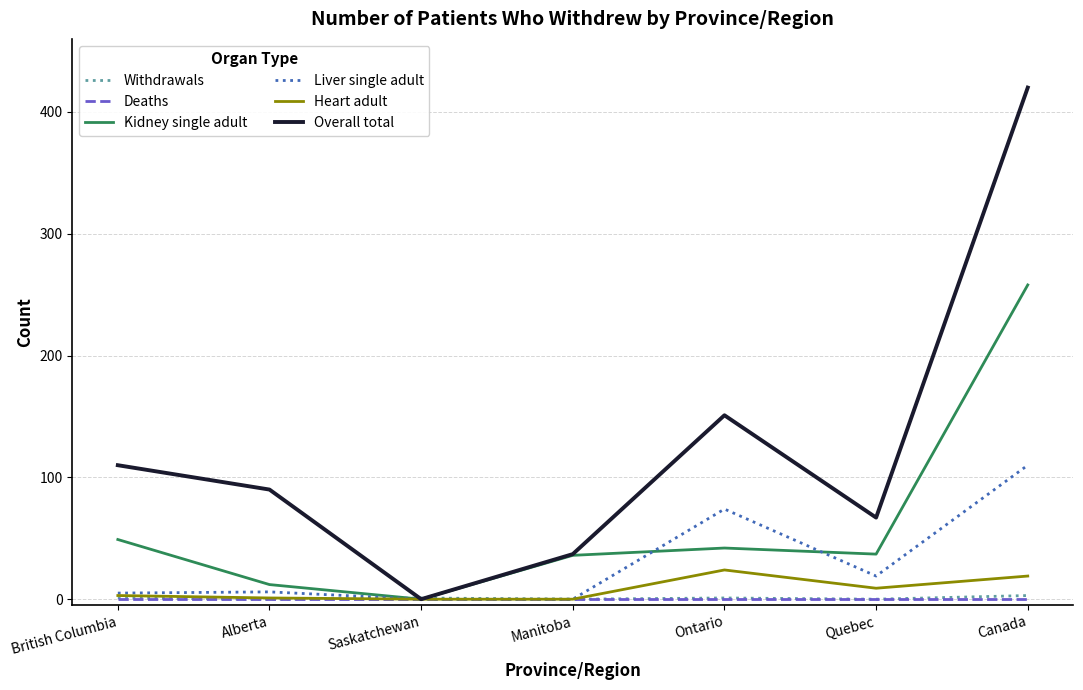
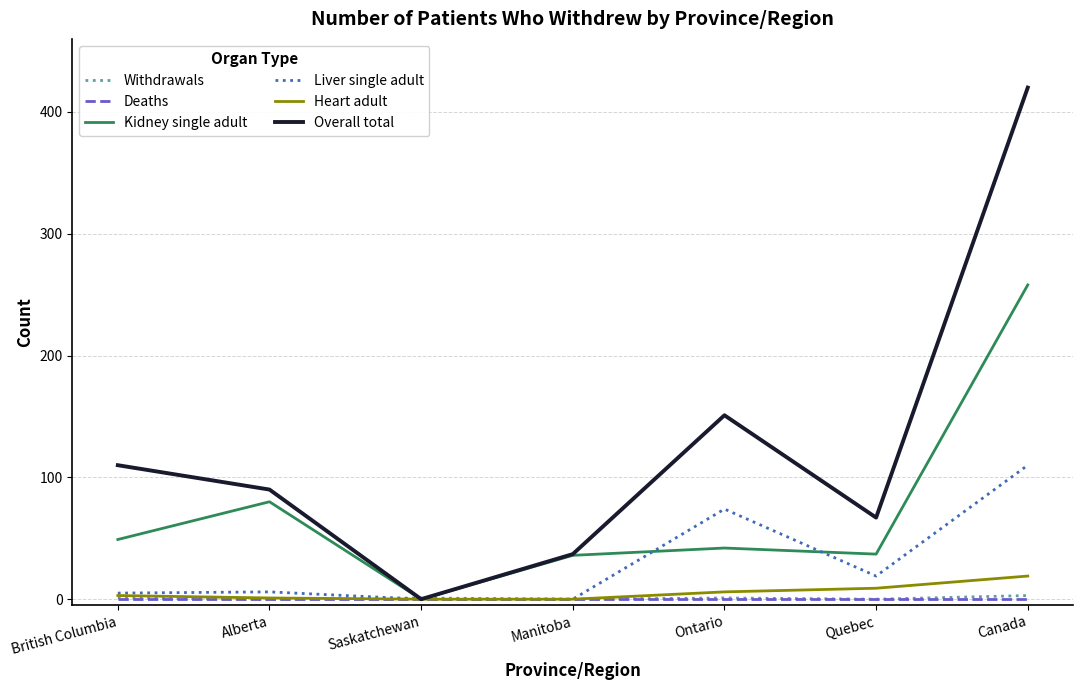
  {
    "Withdrawals": {
      "Canada": 3
    },
    "Kidney single adult": {
      "British Columbia": 49,
-     "Alberta": 12,
+     "Alberta": 80,
      "Ontario": 42,
      "Quebec": 37,
      "Canada": 258
    },
    "Heart adult": {
-     "Ontario": 24,
+     "Ontario": 6,
      "Quebec": 9,
      "Canada": 19
    },
    "Overall total": {
      "British Columbia": 110,
      "Alberta": 90,
      "Ontario": 151,
      "Quebec": 67,
      "Canada": 420
    }
  }
